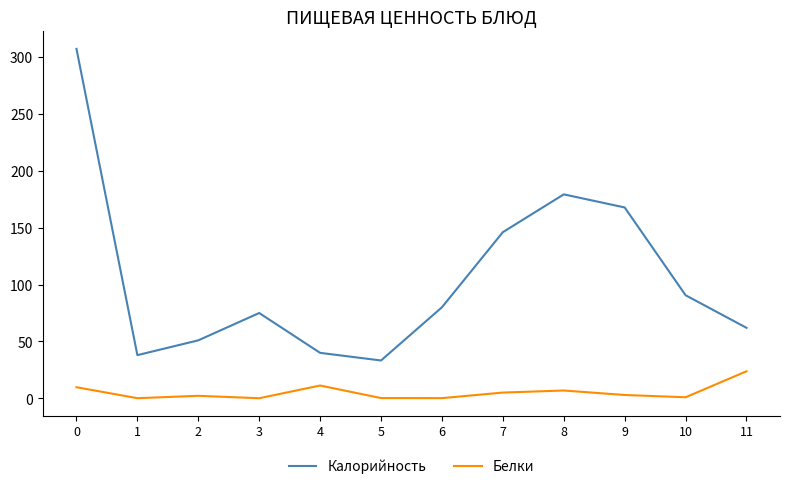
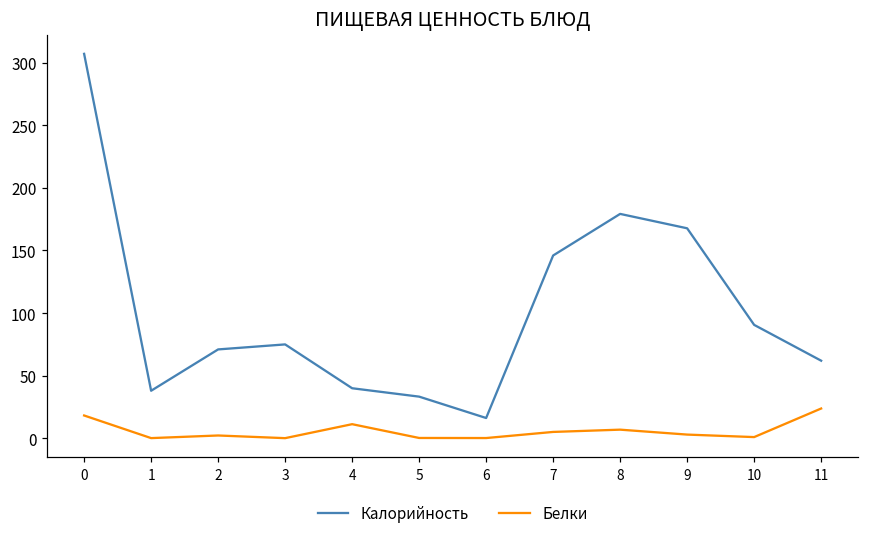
  {
    "Калорийность": {
      "0": 307,
      "1": 38,
-     "2": 51,
+     "2": 71,
      "3": 75,
      "4": 40,
      "5": 33,
-     "6": 80,
+     "6": 16,
      "7": 146,
      "8": 179,
      "9": 168,
      "10": 91,
      "11": 62
    },
    "Белки": {
-     "0": 10,
+     "0": 18,
      "1": 0,
      "2": 2,
      "3": 0,
      "4": 11,
      "5": 0,
      "6": 0,
      "7": 5,
      "8": 7,
      "9": 3,
      "10": 1,
      "11": 24
    }
  }
